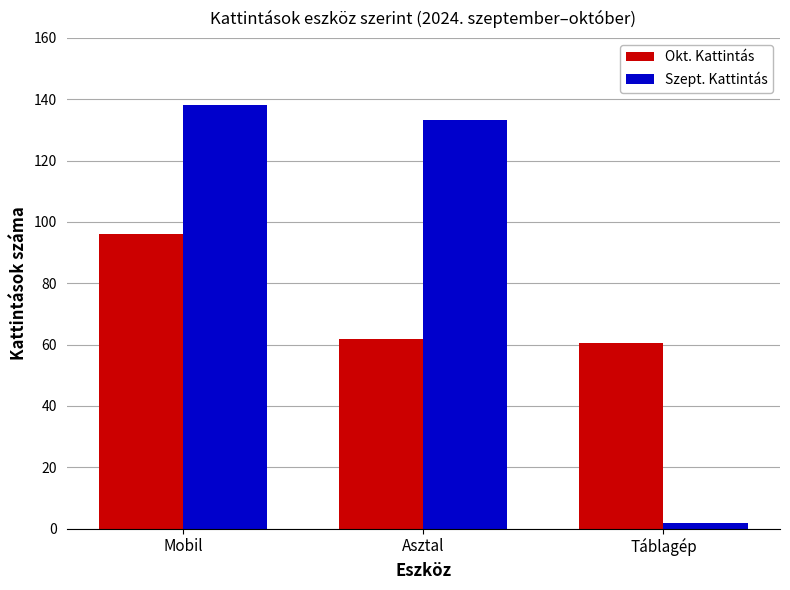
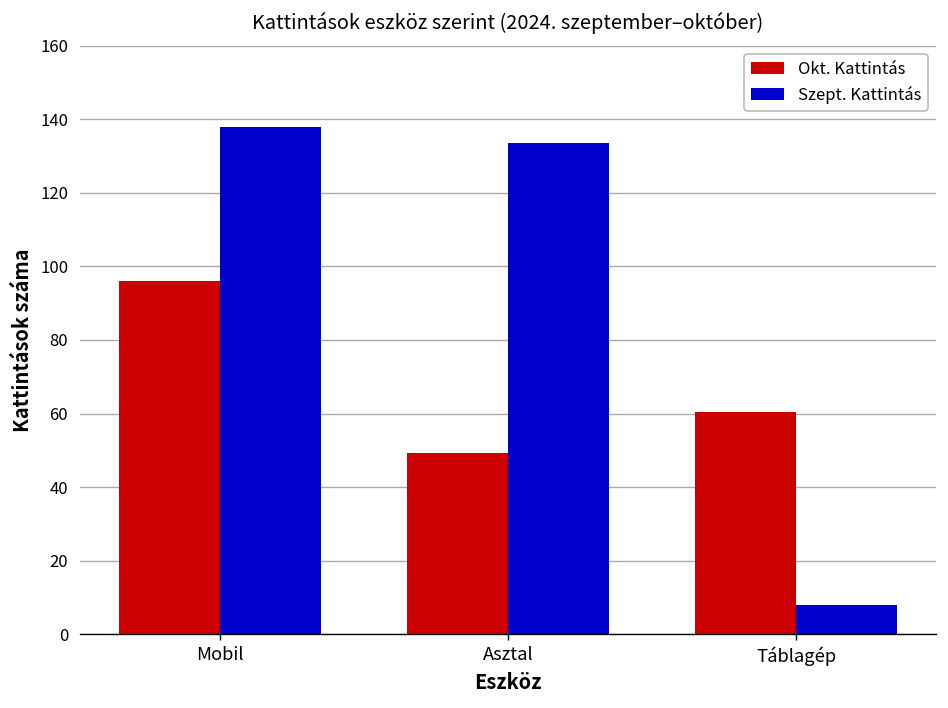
  {
    "Okt. Kattintás": {
      "Mobil": 96,
-     "Asztal": 62,
+     "Asztal": 49,
      "Táblagép": 60
    },
    "Szept. Kattintás": {
      "Mobil": 138,
      "Asztal": 133,
-     "Táblagép": 2
+     "Táblagép": 8
    }
  }
